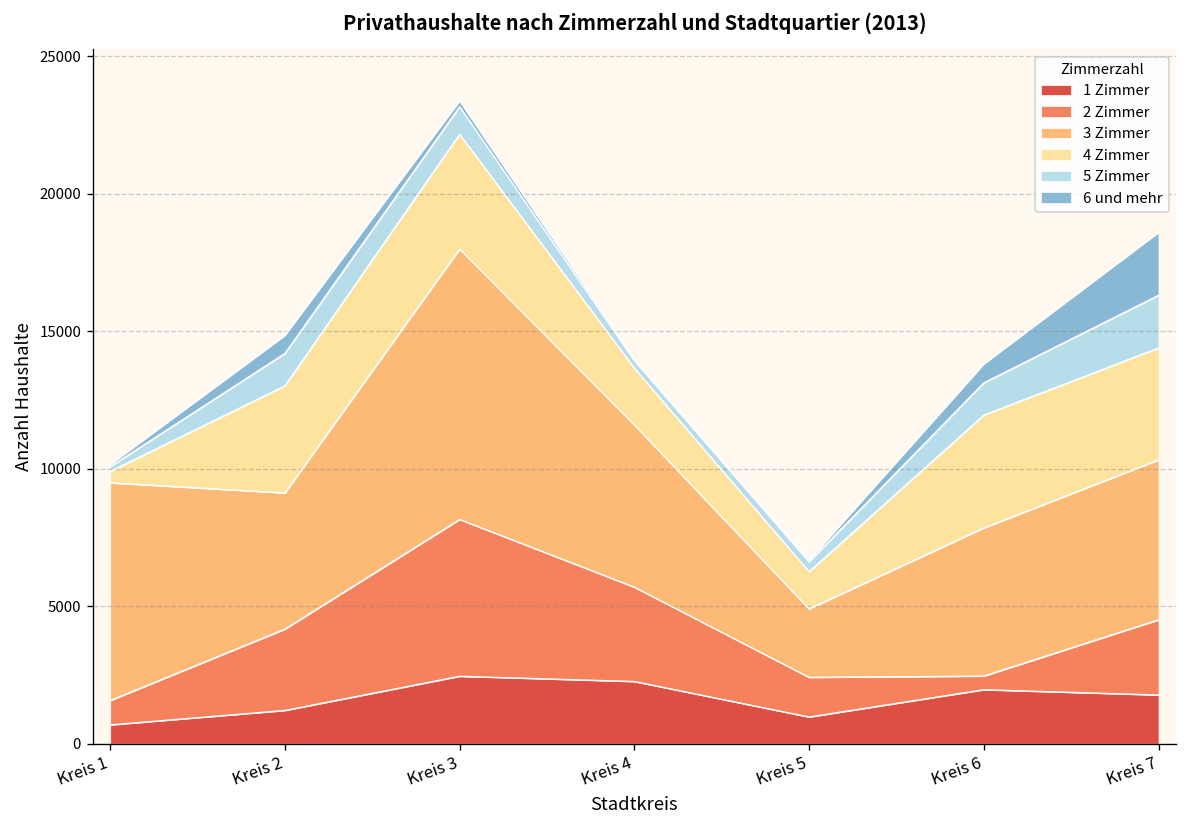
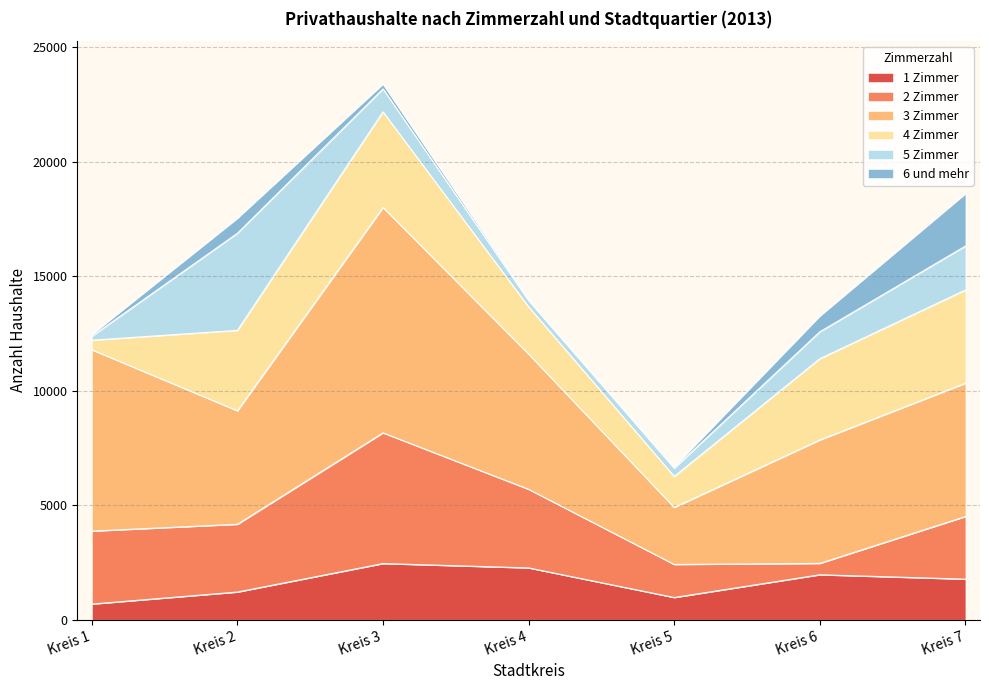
  {
    "1 Zimmer": {
      "Kreis 1": 700,
      "Kreis 2": 1200,
      "Kreis 3": 2500,
      "Kreis 4": 2300,
      "Kreis 5": 1000,
      "Kreis 6": 2000,
      "Kreis 7": 1800
    },
    "2 Zimmer": {
-     "Kreis 1": 900,
+     "Kreis 1": 3200,
      "Kreis 2": 3000,
      "Kreis 3": 5700,
      "Kreis 4": 3400,
      "Kreis 5": 1400,
      "Kreis 6": 500,
      "Kreis 7": 2700
    },
    "3 Zimmer": {
      "Kreis 1": 7900,
      "Kreis 2": 5000,
      "Kreis 3": 9800,
      "Kreis 4": 5900,
      "Kreis 5": 2500,
      "Kreis 6": 5400,
      "Kreis 7": 5800
    },
    "4 Zimmer": {
      "Kreis 1": 400,
-     "Kreis 2": 3900,
+     "Kreis 2": 3500,
      "Kreis 3": 4200,
      "Kreis 4": 2100,
      "Kreis 5": 1400,
-     "Kreis 6": 4100,
+     "Kreis 6": 3500,
      "Kreis 7": 4100
    },
    "5 Zimmer": {
-     "Kreis 2": 1200,
+     "Kreis 2": 4200,
      "Kreis 3": 1000,
      "Kreis 6": 1200,
      "Kreis 7": 1900
    },
    "6 und mehr": {
      "Kreis 2": 700,
      "Kreis 3": 200,
      "Kreis 6": 700,
      "Kreis 7": 2300
    }
  }
